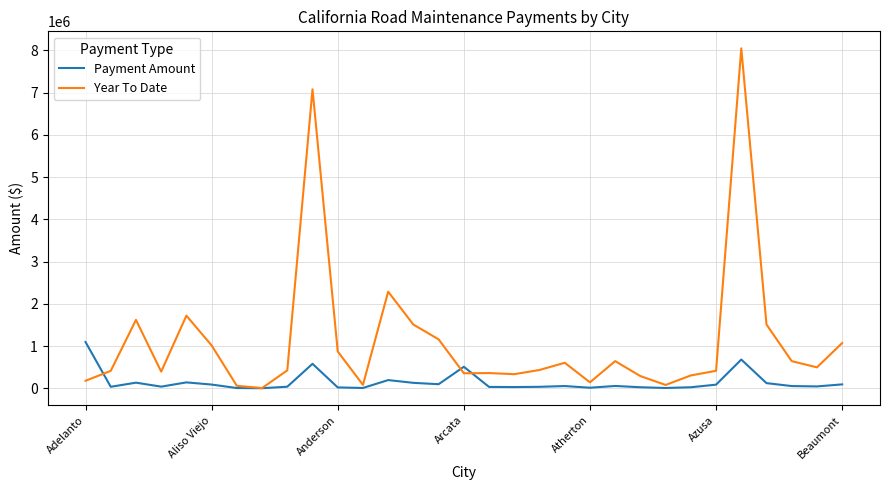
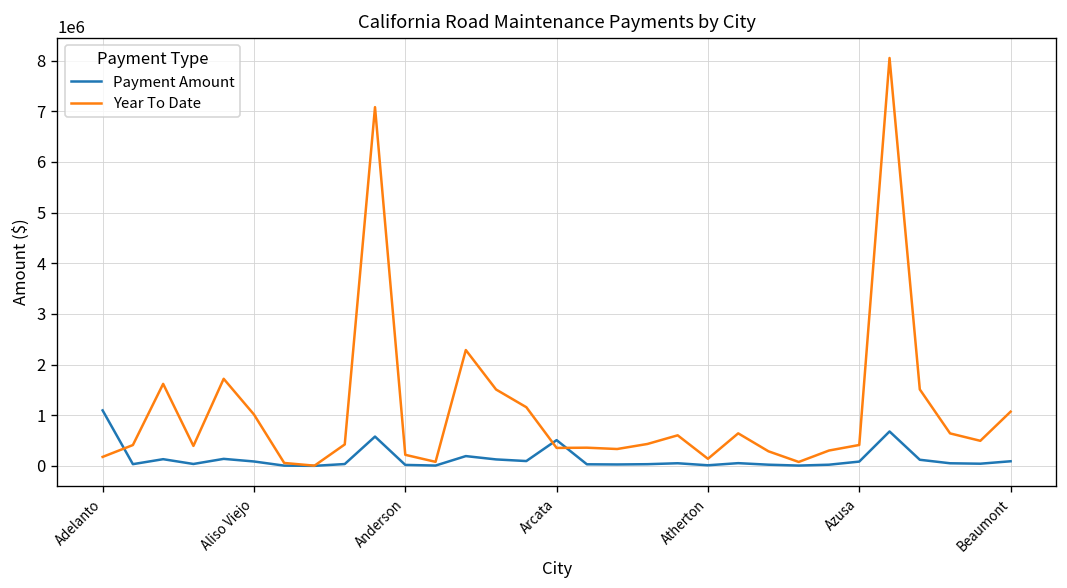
  {
    "Payment Amount": {
      "Adelanto": 1100000,
      "Aliso Viejo": 100000,
      "Anderson": 0,
      "Arcata": 500000,
      "Atherton": 0,
      "Azusa": 100000,
      "Beaumont": 100000
    },
    "Year To Date": {
      "Adelanto": 200000,
      "Aliso Viejo": 1000000,
-     "Anderson": 900000,
+     "Anderson": 200000,
      "Arcata": 400000,
      "Atherton": 100000,
      "Azusa": 400000,
      "Beaumont": 1100000
    }
  }
